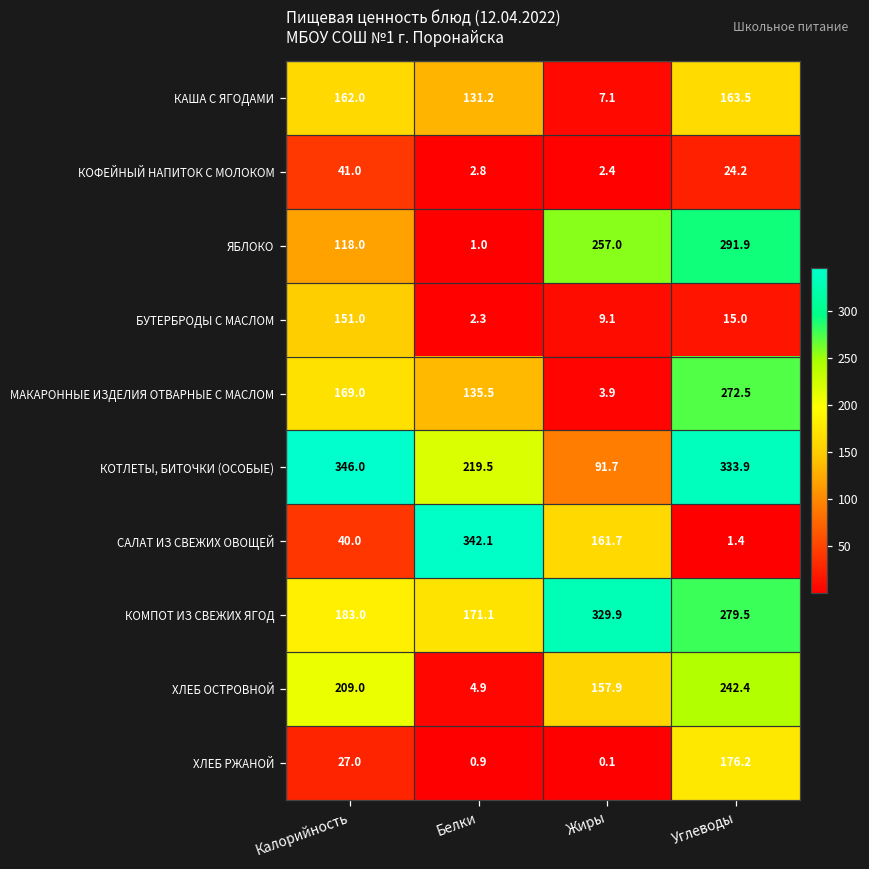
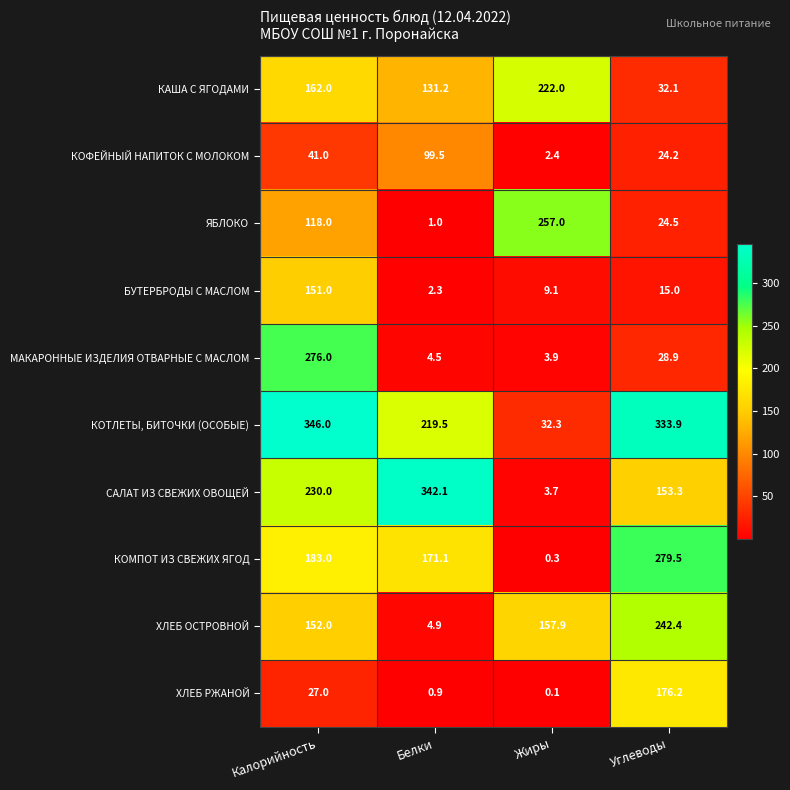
  {
    "КАША С ЯГОДАМИ": {
      "Калорийность": 162.0,
      "Белки": 131.2,
-     "Жиры": 7.1,
-     "Углеводы": 163.5
+     "Жиры": 222.0,
+     "Углеводы": 32.1
    },
    "КОФЕЙНЫЙ НАПИТОК С МОЛОКОМ": {
      "Калорийность": 41.0,
-     "Белки": 2.8,
+     "Белки": 99.5,
      "Жиры": 2.4,
      "Углеводы": 24.2
    },
    "ЯБЛОКО": {
      "Калорийность": 118.0,
      "Белки": 1.0,
      "Жиры": 257.0,
-     "Углеводы": 291.9
+     "Углеводы": 24.5
    },
    "БУТЕРБРОДЫ С МАСЛОМ": {
      "Калорийность": 151.0,
      "Белки": 2.3,
      "Жиры": 9.1,
      "Углеводы": 15.0
    },
    "МАКАРОННЫЕ ИЗДЕЛИЯ ОТВАРНЫЕ С МАСЛОМ": {
-     "Калорийность": 169.0,
-     "Белки": 135.5,
+     "Калорийность": 276.0,
+     "Белки": 4.5,
      "Жиры": 3.9,
-     "Углеводы": 272.5
+     "Углеводы": 28.9
    },
    "КОТЛЕТЫ, БИТОЧКИ (ОСОБЫЕ)": {
      "Калорийность": 346.0,
      "Белки": 219.5,
-     "Жиры": 91.7,
+     "Жиры": 32.3,
      "Углеводы": 333.9
    },
    "САЛАТ ИЗ СВЕЖИХ ОВОЩЕЙ": {
-     "Калорийность": 40.0,
+     "Калорийность": 230.0,
      "Белки": 342.1,
-     "Жиры": 161.7,
-     "Углеводы": 1.4
+     "Жиры": 3.7,
+     "Углеводы": 153.3
    },
    "КОМПОТ ИЗ СВЕЖИХ ЯГОД": {
      "Калорийность": 183.0,
      "Белки": 171.1,
-     "Жиры": 329.9,
+     "Жиры": 0.3,
      "Углеводы": 279.5
    },
    "ХЛЕБ ОСТРОВНОЙ": {
-     "Калорийность": 209.0,
+     "Калорийность": 152.0,
      "Белки": 4.9,
      "Жиры": 157.9,
      "Углеводы": 242.4
    },
    "ХЛЕБ РЖАНОЙ": {
      "Калорийность": 27.0,
      "Белки": 0.9,
      "Жиры": 0.1,
      "Углеводы": 176.2
    }
  }
